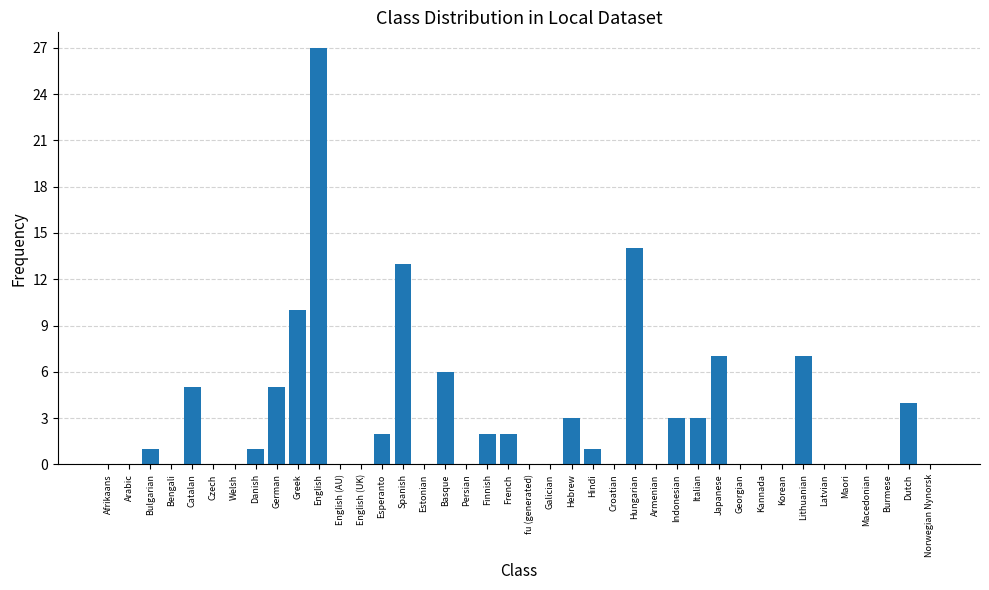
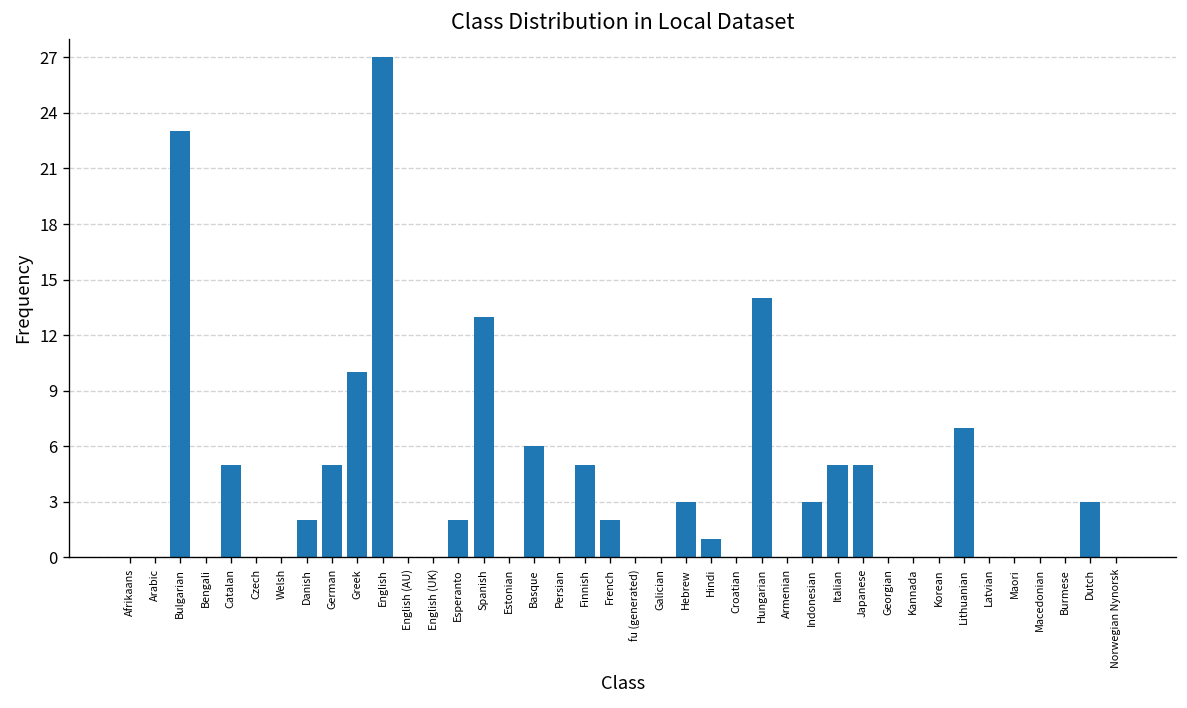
  {
    "Afrikaans": 0,
    "Arabic": 0,
-   "Bulgarian": 1,
+   "Bulgarian": 23,
    "Bengali": 0,
    "Catalan": 5,
    "Czech": 0,
    "Welsh": 0,
-   "Danish": 1,
+   "Danish": 2,
    "German": 5,
    "Greek": 10,
    "English": 27,
    "English (AU)": 0,
    "English (UK)": 0,
    "Esperanto": 2,
    "Spanish": 13,
    "Estonian": 0,
    "Basque": 6,
    "Persian": 0,
-   "Finnish": 2,
+   "Finnish": 5,
    "French": 2,
    "fu (generated)": 0,
    "Galician": 0,
    "Hebrew": 3,
    "Hindi": 1,
    "Croatian": 0,
    "Hungarian": 14,
    "Armenian": 0,
    "Indonesian": 3,
-   "Italian": 3,
-   "Japanese": 7,
+   "Italian": 5,
+   "Japanese": 5,
    "Georgian": 0,
    "Kannada": 0,
    "Korean": 0,
    "Lithuanian": 7,
    "Latvian": 0,
    "Maori": 0,
    "Macedonian": 0,
    "Burmese": 0,
-   "Dutch": 4,
+   "Dutch": 3,
    "Norwegian Nynorsk": 0
  }
